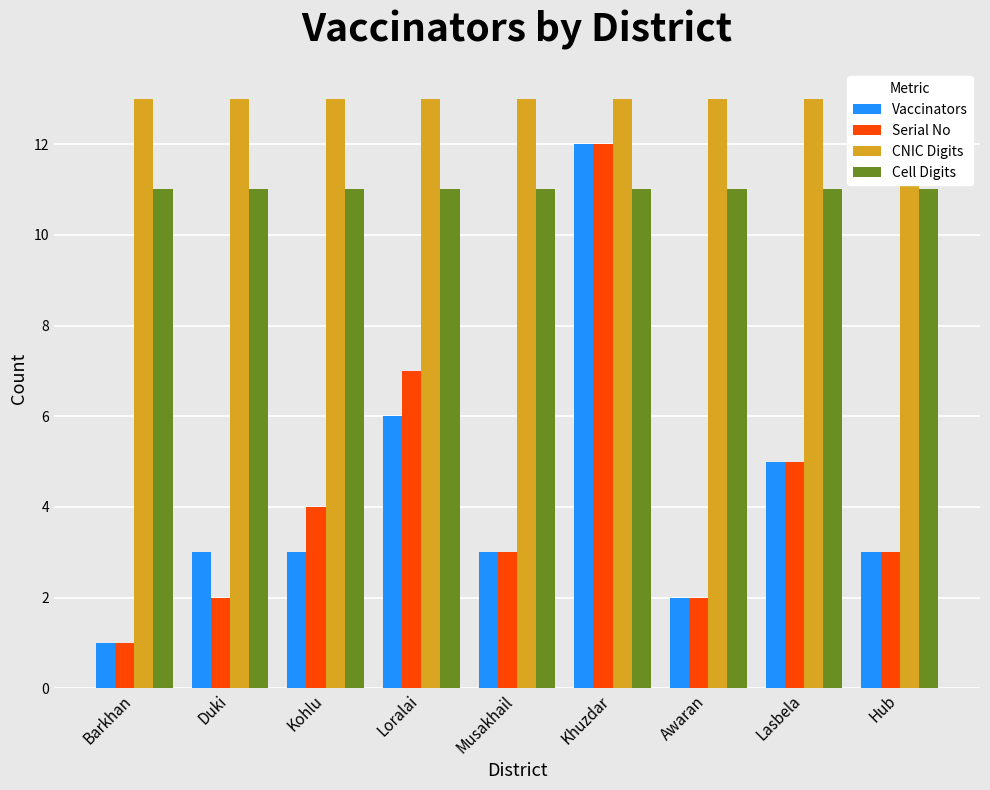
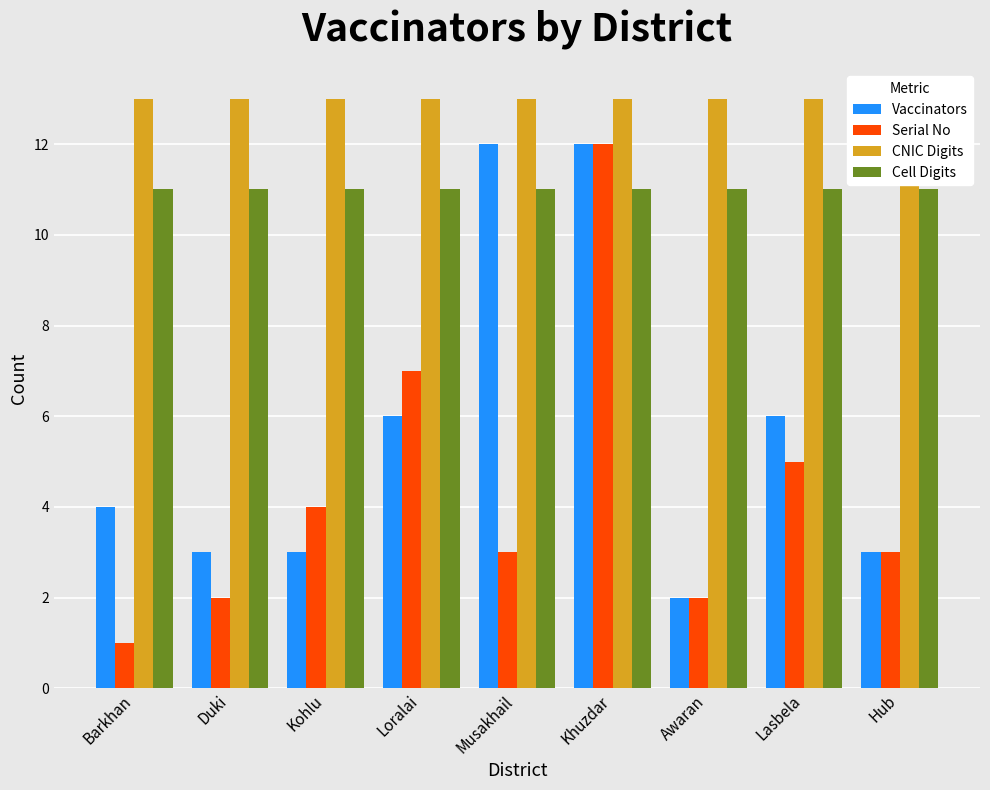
  {
    "Vaccinators": {
-     "Barkhan": 1,
+     "Barkhan": 4,
      "Duki": 3,
      "Kohlu": 3,
      "Loralai": 6,
-     "Musakhail": 3,
+     "Musakhail": 12,
      "Khuzdar": 12,
      "Awaran": 2,
-     "Lasbela": 5,
+     "Lasbela": 6,
      "Hub": 3
    },
    "Serial No": {
      "Barkhan": 1,
      "Duki": 2,
      "Kohlu": 4,
      "Loralai": 7,
      "Musakhail": 3,
      "Khuzdar": 12,
      "Awaran": 2,
      "Lasbela": 5,
      "Hub": 3
    },
    "CNIC Digits": {
      "Barkhan": 13,
      "Duki": 13,
      "Kohlu": 13,
      "Loralai": 13,
      "Musakhail": 13,
      "Khuzdar": 13,
      "Awaran": 13,
      "Lasbela": 13
    },
    "Cell Digits": {
      "Barkhan": 11,
      "Duki": 11,
      "Kohlu": 11,
      "Loralai": 11,
      "Musakhail": 11,
      "Khuzdar": 11,
      "Awaran": 11,
      "Lasbela": 11,
      "Hub": 11
    }
  }
